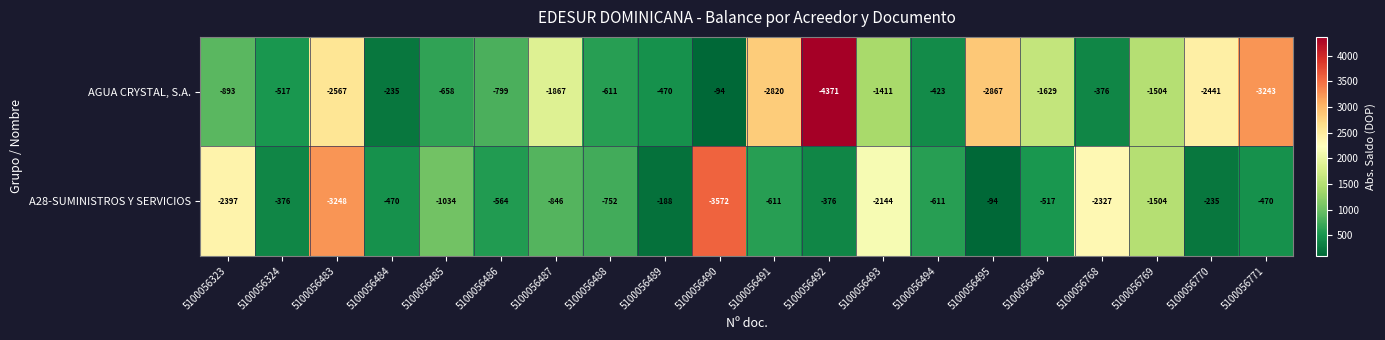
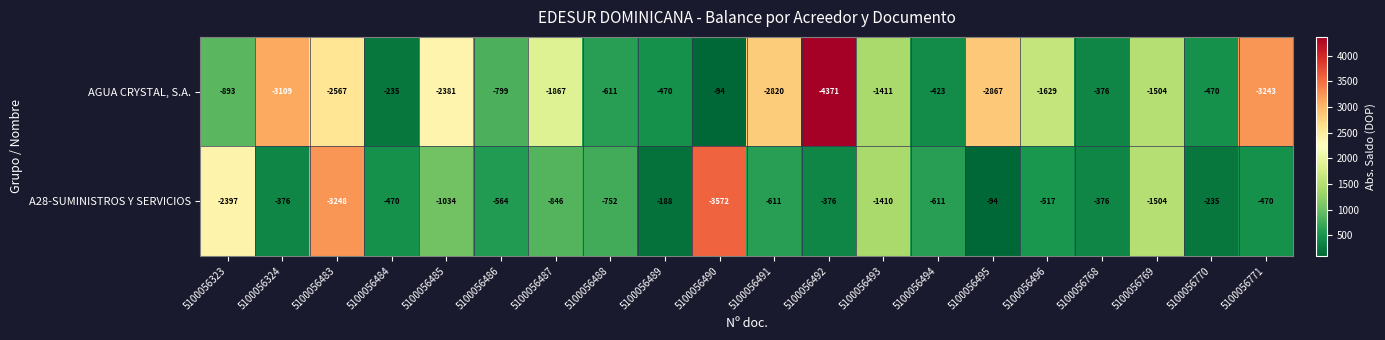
  {
    "AGUA CRYSTAL, S.A.": {
      "5100056323": -893,
-     "5100056324": -517,
+     "5100056324": -3109,
      "5100056483": -2567,
      "5100056484": -235,
-     "5100056485": -658,
+     "5100056485": -2381,
      "5100056486": -799,
      "5100056487": -1867,
      "5100056488": -611,
      "5100056489": -470,
      "5100056490": -94,
      "5100056491": -2820,
      "5100056492": -4371,
      "5100056493": -1411,
      "5100056494": -423,
      "5100056495": -2867,
      "5100056496": -1629,
      "5100056768": -376,
      "5100056769": -1504,
-     "5100056770": -2441,
+     "5100056770": -470,
      "5100056771": -3243
    },
    "A28-SUMINISTROS Y SERVICIOS": {
      "5100056323": -2397,
      "5100056324": -376,
      "5100056483": -3248,
      "5100056484": -470,
      "5100056485": -1034,
      "5100056486": -564,
      "5100056487": -846,
      "5100056488": -752,
      "5100056489": -188,
      "5100056490": -3572,
      "5100056491": -611,
      "5100056492": -376,
-     "5100056493": -2144,
+     "5100056493": -1410,
      "5100056494": -611,
      "5100056495": -94,
      "5100056496": -517,
-     "5100056768": -2327,
+     "5100056768": -376,
      "5100056769": -1504,
      "5100056770": -235,
      "5100056771": -470
    }
  }
